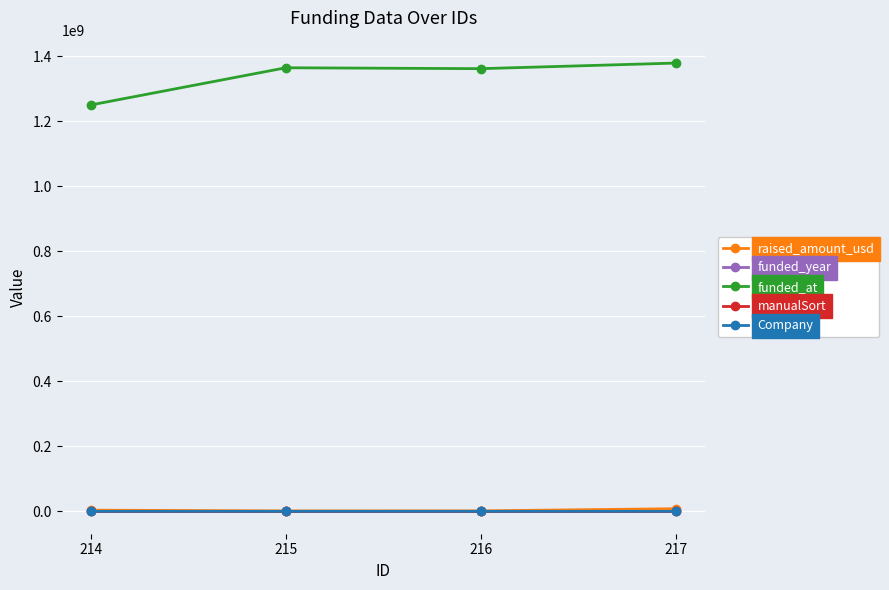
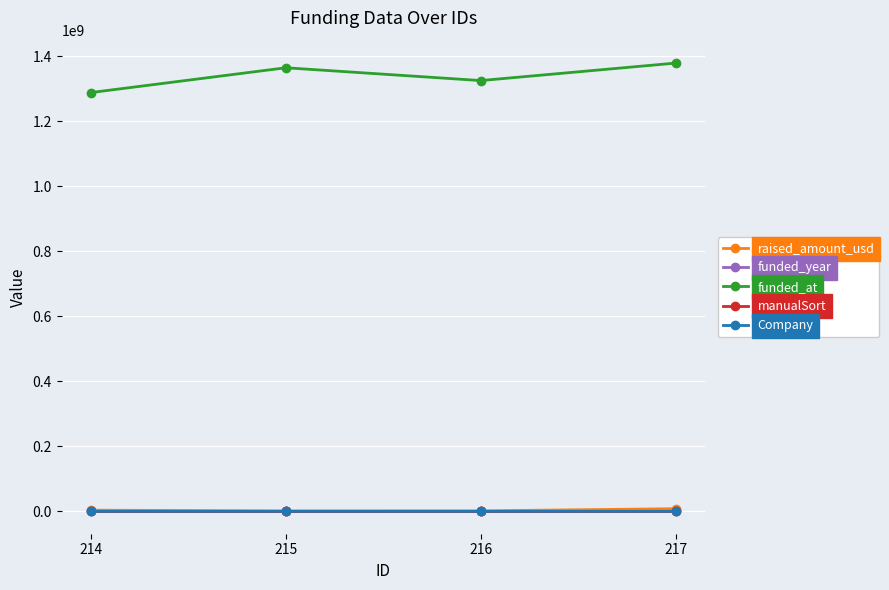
  {
    "raised_amount_usd": {
      "217": 10000000
    },
    "Company": {
      "217": 0
    },
    "funded_at": {
-     "214": 1250000000,
+     "214": 1290000000,
      "215": 1360000000,
-     "216": 1360000000,
+     "216": 1330000000,
      "217": 1380000000
    }
  }
